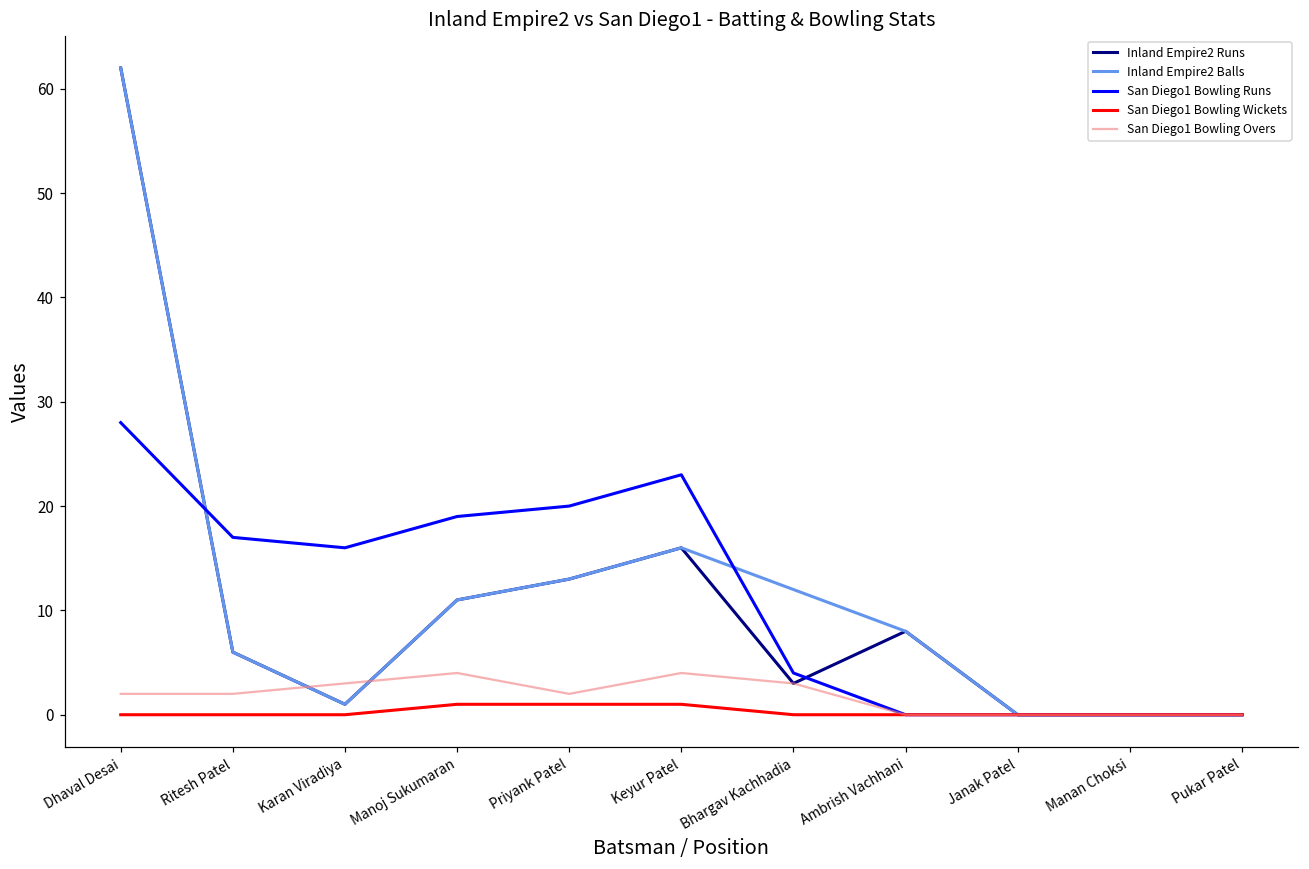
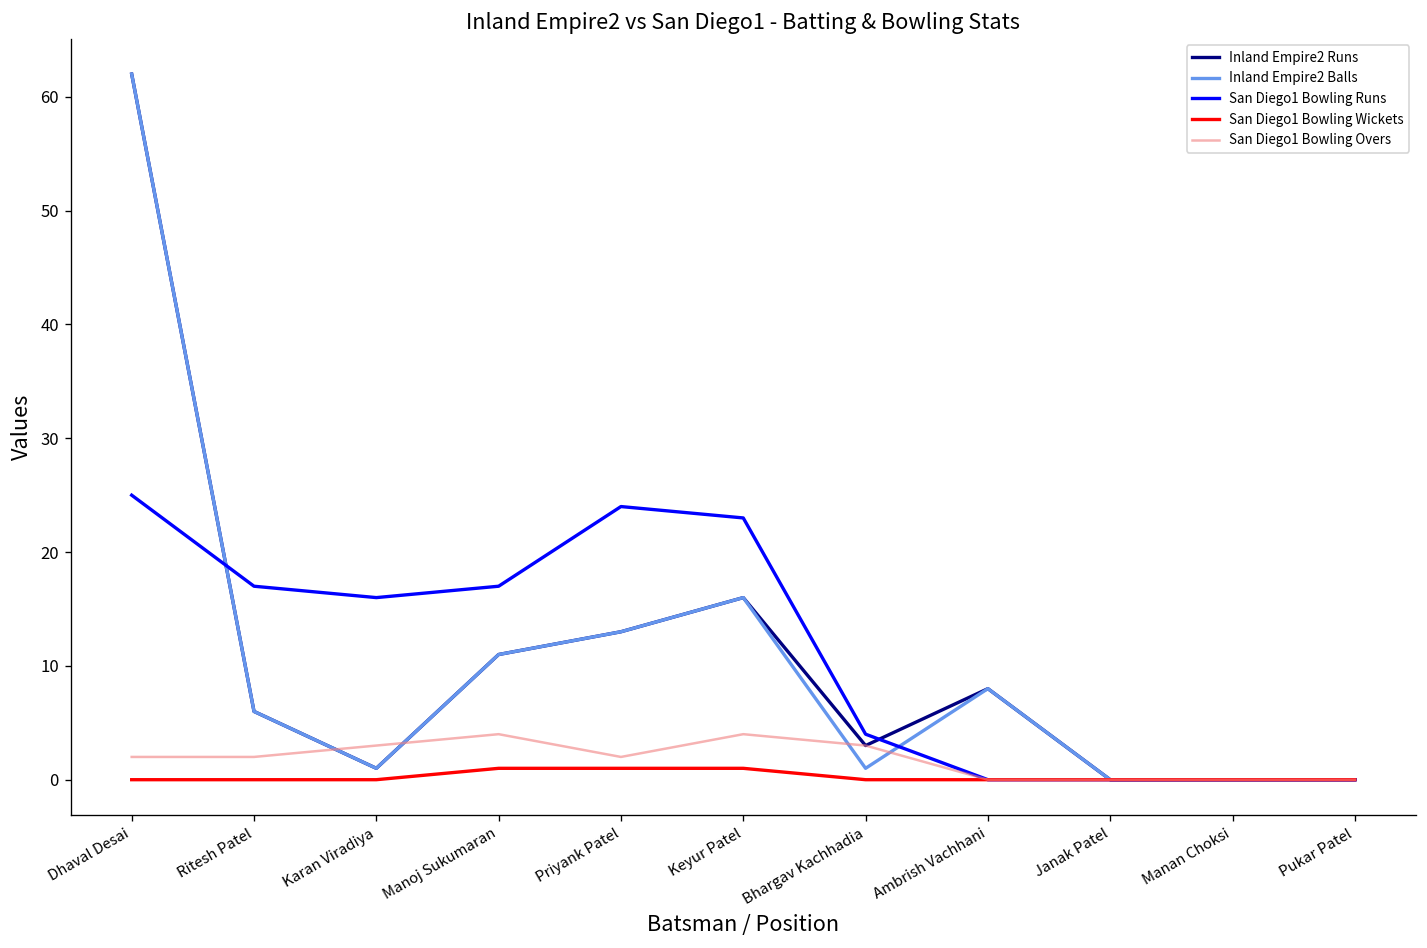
  {
    "Inland Empire2 Balls": {
-     "Bhargav Kachhadia": 12
+     "Bhargav Kachhadia": 1
    },
    "San Diego1 Bowling Runs": {
-     "Dhaval Desai": 28,
+     "Dhaval Desai": 25,
      "Ritesh Patel": 17,
      "Karan Viradiya": 16,
-     "Manoj Sukumaran": 19,
-     "Priyank Patel": 20,
+     "Manoj Sukumaran": 17,
+     "Priyank Patel": 24,
      "Keyur Patel": 23,
      "Bhargav Kachhadia": 4
    },
    "San Diego1 Bowling Wickets": {
      "Dhaval Desai": 0,
      "Ritesh Patel": 0,
      "Karan Viradiya": 0,
      "Manoj Sukumaran": 1,
      "Priyank Patel": 1,
      "Keyur Patel": 1,
      "Bhargav Kachhadia": 0
    },
    "San Diego1 Bowling Overs": {
      "Dhaval Desai": 2,
      "Ritesh Patel": 2,
      "Karan Viradiya": 3,
      "Manoj Sukumaran": 4,
      "Priyank Patel": 2,
      "Keyur Patel": 4
    }
  }
